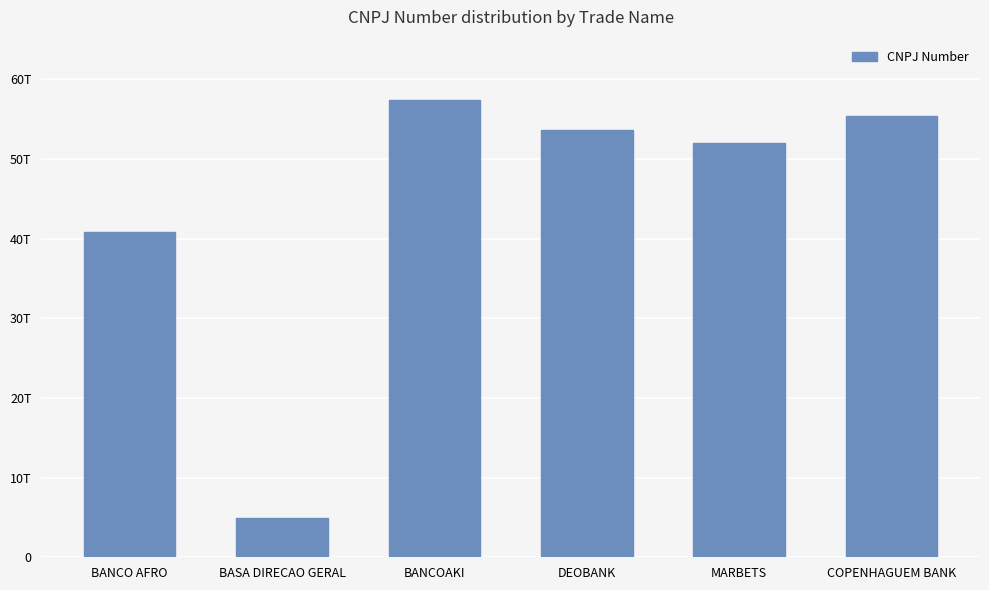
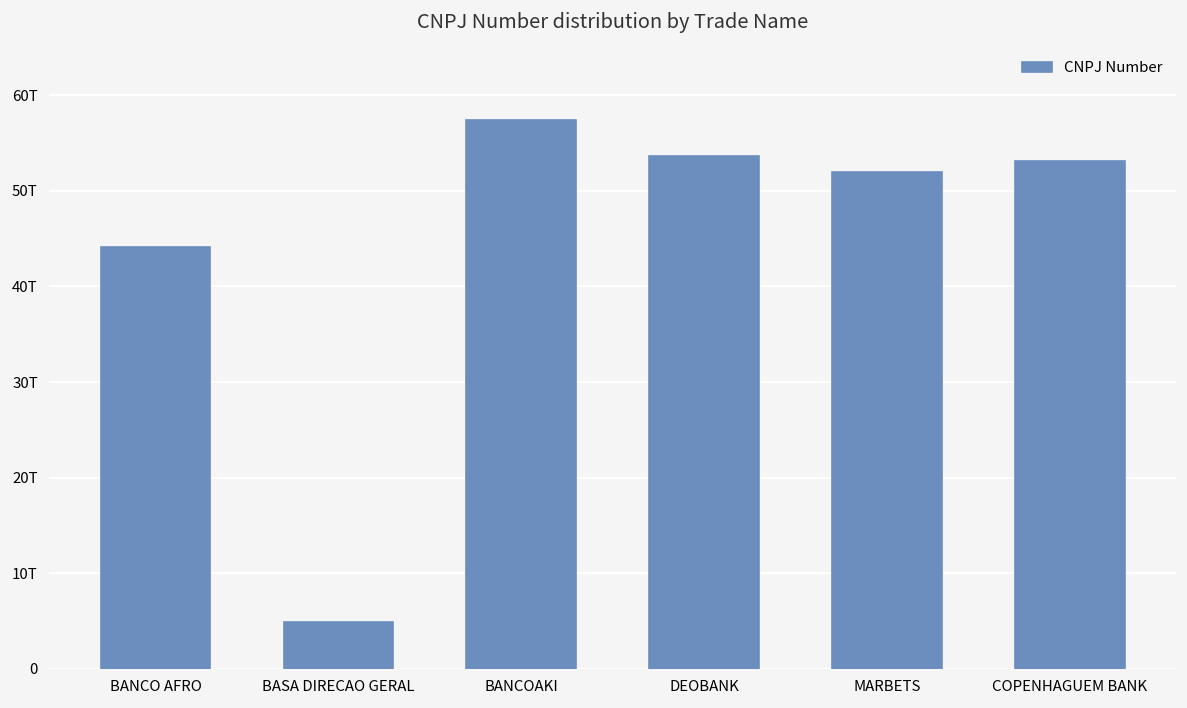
  {
-   "BANCO AFRO": "41T",
+   "BANCO AFRO": "44T",
    "BASA DIRECAO GERAL": "5T",
    "BANCOAKI": "57T",
    "DEOBANK": "54T",
    "MARBETS": "52T",
-   "COPENHAGUEM BANK": "55T"
+   "COPENHAGUEM BANK": "53T"
  }
